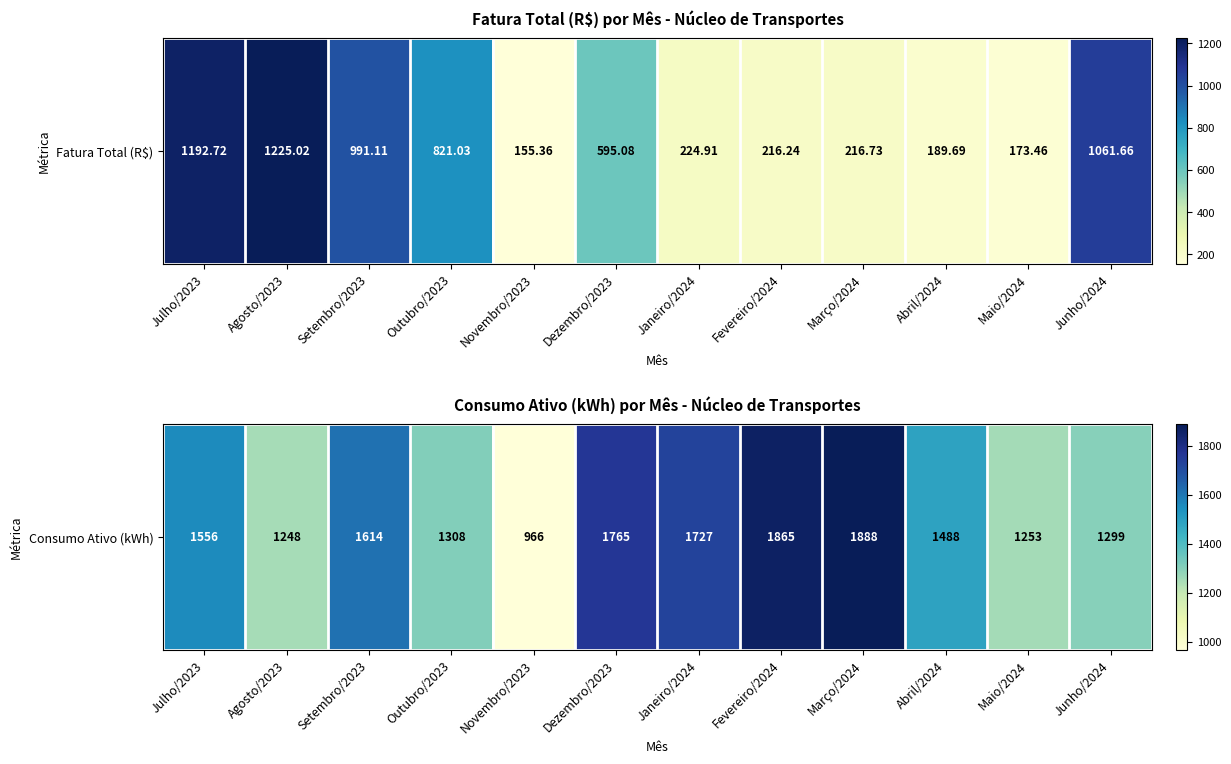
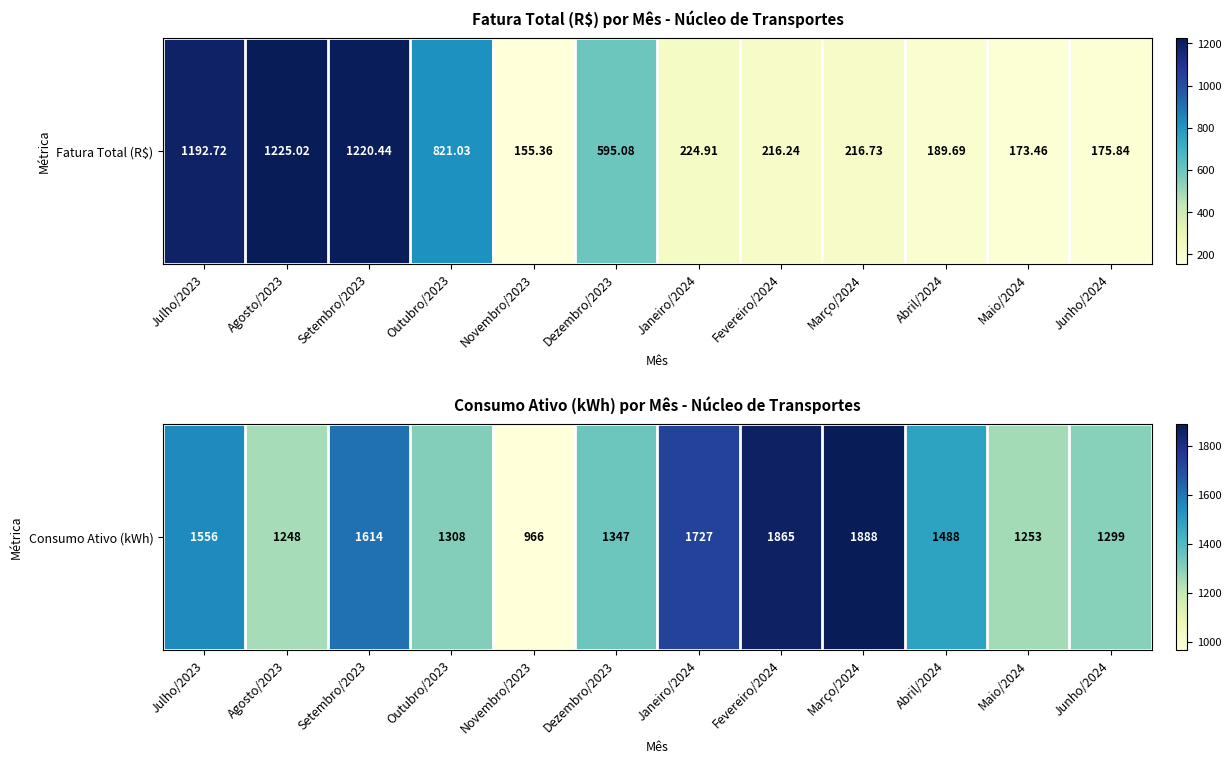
  {
    "Fatura Total (R$) por Mês - Núcleo de Transportes": {
      "Fatura Total (R$)": {
        "Julho/2023": 1192.72,
        "Agosto/2023": 1225.02,
-       "Setembro/2023": 991.11,
+       "Setembro/2023": 1220.44,
        "Outubro/2023": 821.03,
        "Novembro/2023": 155.36,
        "Dezembro/2023": 595.08,
        "Janeiro/2024": 224.91,
        "Fevereiro/2024": 216.24,
        "Março/2024": 216.73,
        "Abril/2024": 189.69,
        "Maio/2024": 173.46,
-       "Junho/2024": 1061.66
+       "Junho/2024": 175.84
      }
    },
    "Consumo Ativo (kWh) por Mês - Núcleo de Transportes": {
      "Consumo Ativo (kWh)": {
        "Julho/2023": 1556,
        "Agosto/2023": 1248,
        "Setembro/2023": 1614,
        "Outubro/2023": 1308,
        "Novembro/2023": 966,
-       "Dezembro/2023": 1765,
+       "Dezembro/2023": 1347,
        "Janeiro/2024": 1727,
        "Fevereiro/2024": 1865,
        "Março/2024": 1888,
        "Abril/2024": 1488,
        "Maio/2024": 1253,
        "Junho/2024": 1299
      }
    }
  }
